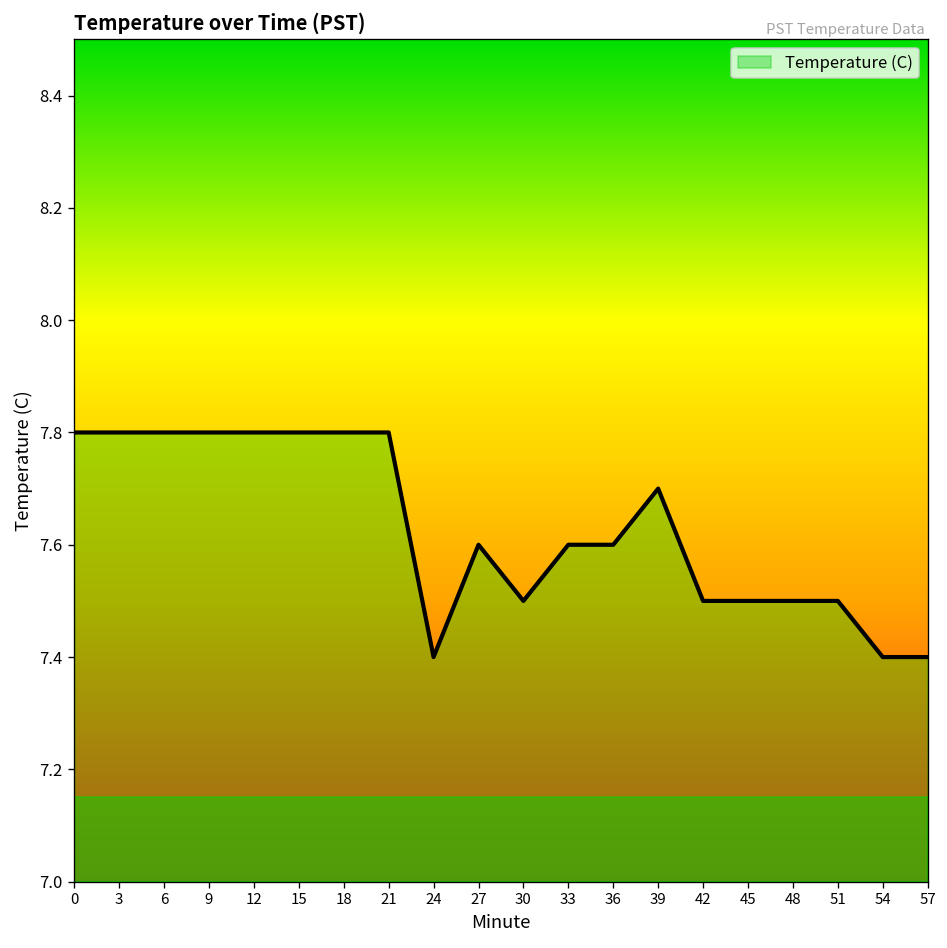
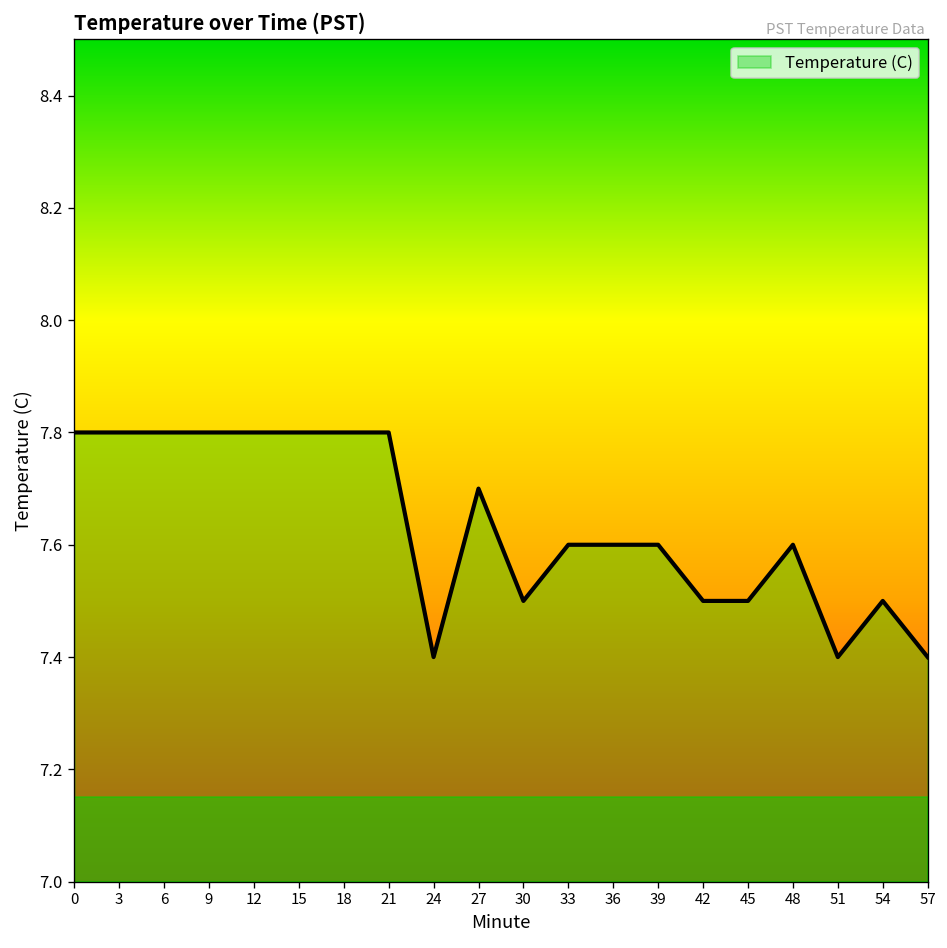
  {
    "0": 7.8,
    "3": 7.8,
    "6": 7.8,
    "9": 7.8,
    "12": 7.8,
    "15": 7.8,
    "18": 7.8,
    "21": 7.8,
    "24": 7.4,
-   "27": 7.6,
+   "27": 7.7,
    "30": 7.5,
    "33": 7.6,
    "36": 7.6,
-   "39": 7.7,
+   "39": 7.6,
    "42": 7.5,
    "45": 7.5,
-   "48": 7.5,
-   "51": 7.5,
-   "54": 7.4,
+   "48": 7.6,
+   "51": 7.4,
+   "54": 7.5,
    "57": 7.4
  }
